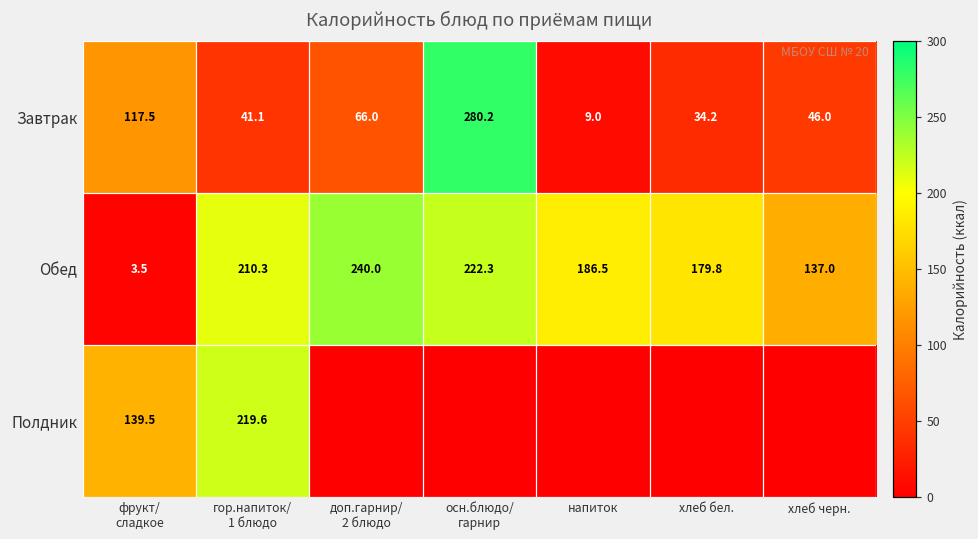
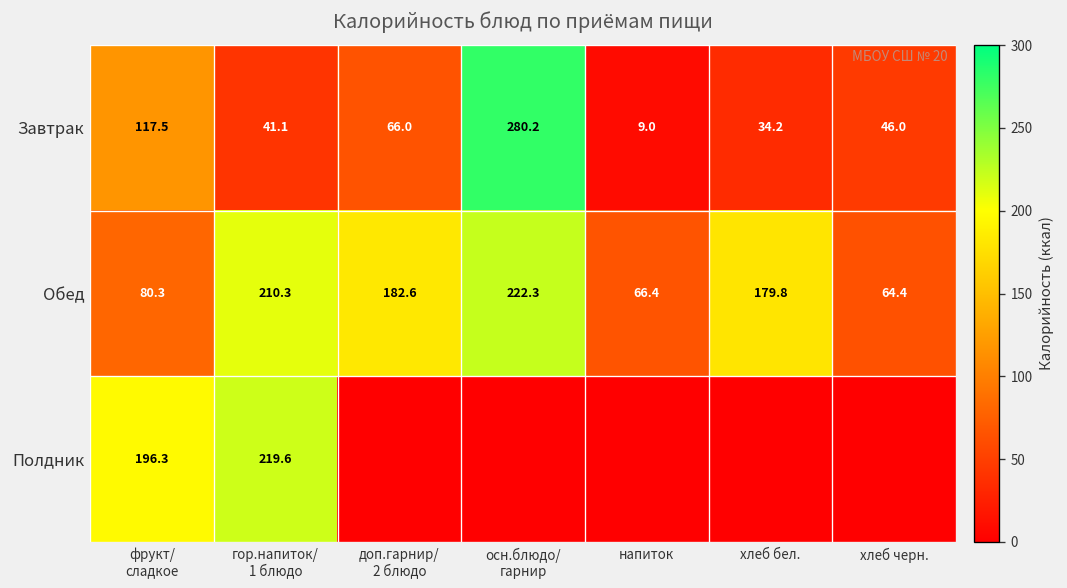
  {
    "Завтрак": {
      "фрукт/ сладкое": 117.5,
      "гор.напиток/ 1 блюдо": 41.1,
      "доп.гарнир/ 2 блюдо": 66.0,
      "осн.блюдо/ гарнир": 280.2,
      "напиток": 9.0,
      "хлеб бел.": 34.2
    },
    "Обед": {
-     "фрукт/ сладкое": 3.5,
+     "фрукт/ сладкое": 80.3,
      "гор.напиток/ 1 блюдо": 210.3,
-     "доп.гарнир/ 2 блюдо": 240.0,
+     "доп.гарнир/ 2 блюдо": 182.6,
      "осн.блюдо/ гарнир": 222.3,
-     "напиток": 186.5,
+     "напиток": 66.4,
      "хлеб бел.": 179.8,
-     "хлеб черн.": 137.0
+     "хлеб черн.": 64.4
    },
    "Полдник": {
-     "фрукт/ сладкое": 139.5,
+     "фрукт/ сладкое": 196.3,
      "гор.напиток/ 1 блюдо": 219.6
    }
  }
